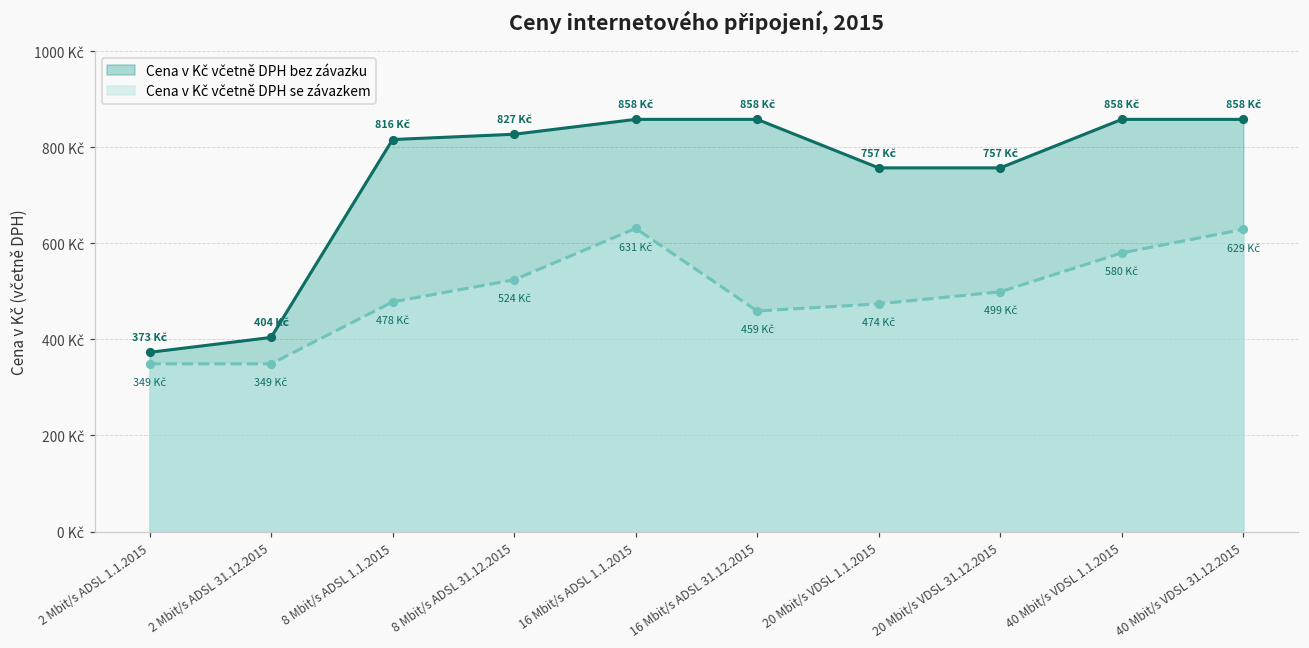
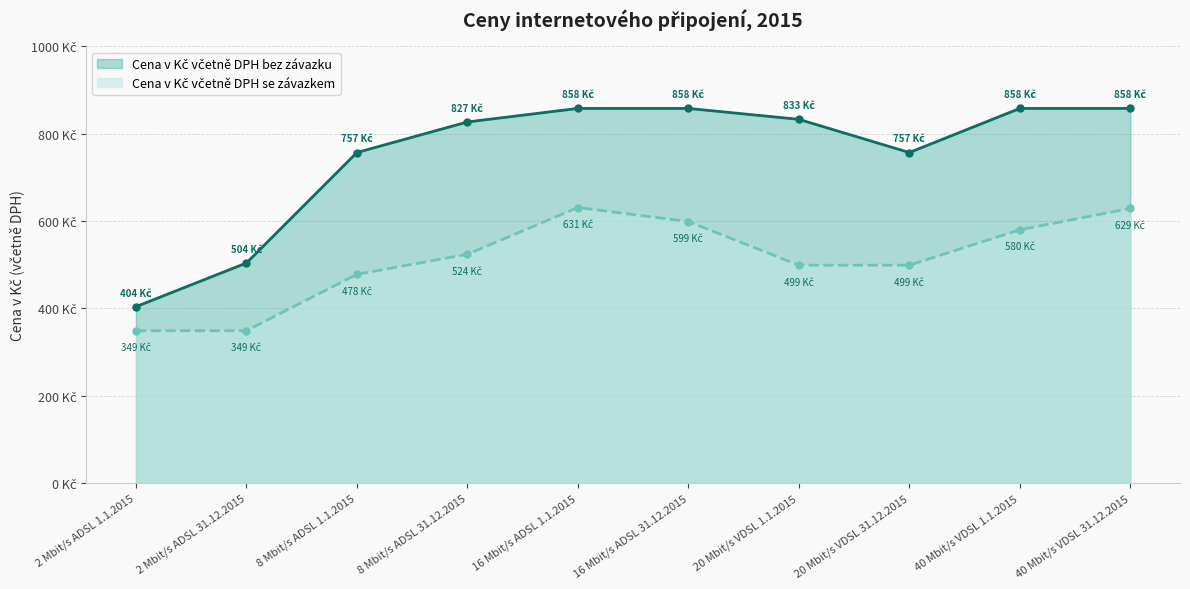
  {
    "Cena v Kč včetně DPH bez závazku": {
-     "2 Mbit/s ADSL 1.1.2015": 373,
-     "2 Mbit/s ADSL 31.12.2015": 404,
-     "8 Mbit/s ADSL 1.1.2015": 816,
+     "2 Mbit/s ADSL 1.1.2015": 404,
+     "2 Mbit/s ADSL 31.12.2015": 504,
+     "8 Mbit/s ADSL 1.1.2015": 757,
      "8 Mbit/s ADSL 31.12.2015": 827,
      "16 Mbit/s ADSL 1.1.2015": 858,
      "16 Mbit/s ADSL 31.12.2015": 858,
-     "20 Mbit/s VDSL 1.1.2015": 757,
+     "20 Mbit/s VDSL 1.1.2015": 833,
      "20 Mbit/s VDSL 31.12.2015": 757,
      "40 Mbit/s VDSL 1.1.2015": 858,
      "40 Mbit/s VDSL 31.12.2015": 858
    },
    "Cena v Kč včetně DPH se závazkem": {
      "2 Mbit/s ADSL 1.1.2015": 349,
      "2 Mbit/s ADSL 31.12.2015": 349,
      "8 Mbit/s ADSL 1.1.2015": 478,
      "8 Mbit/s ADSL 31.12.2015": 524,
      "16 Mbit/s ADSL 1.1.2015": 631,
-     "16 Mbit/s ADSL 31.12.2015": 459,
-     "20 Mbit/s VDSL 1.1.2015": 474,
+     "16 Mbit/s ADSL 31.12.2015": 599,
+     "20 Mbit/s VDSL 1.1.2015": 499,
      "20 Mbit/s VDSL 31.12.2015": 499,
      "40 Mbit/s VDSL 1.1.2015": 580,
      "40 Mbit/s VDSL 31.12.2015": 629
    }
  }
